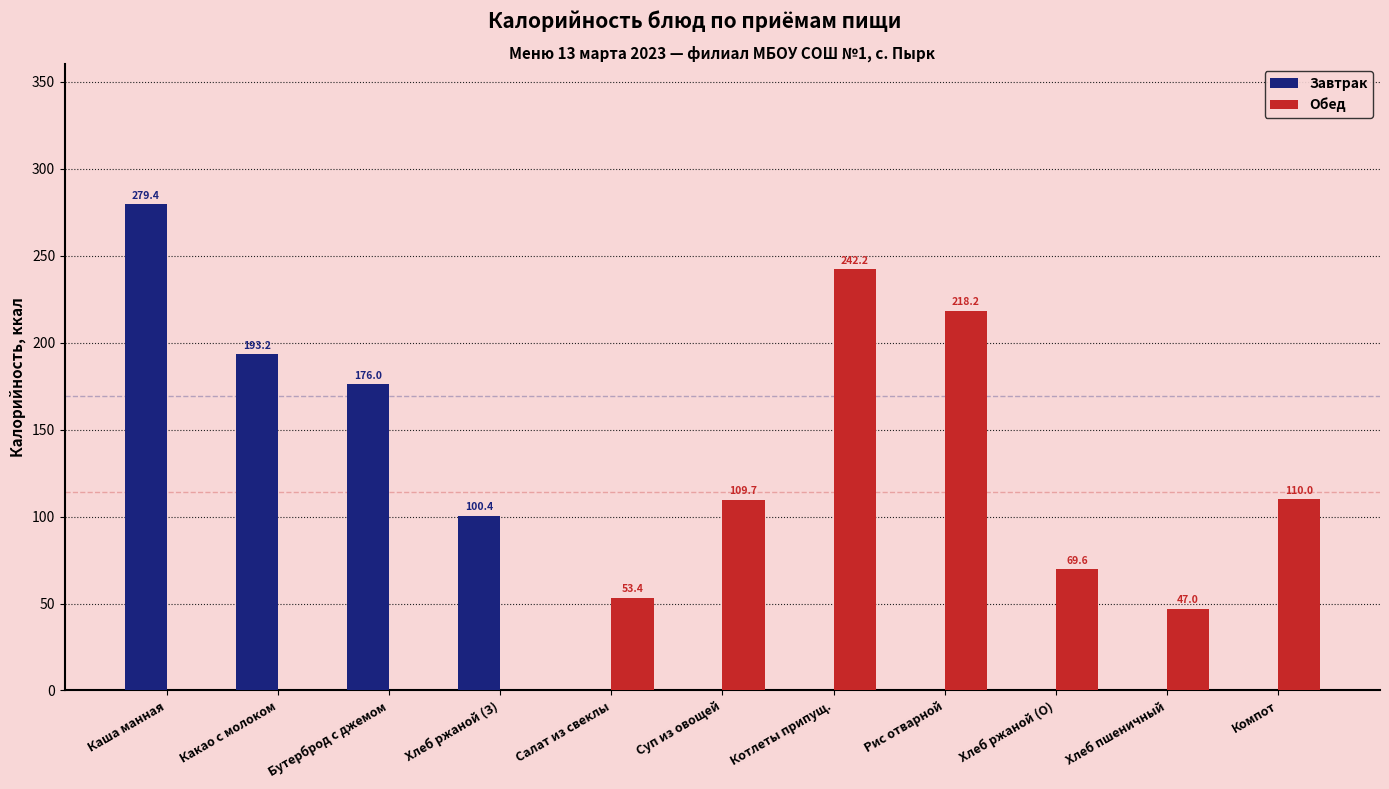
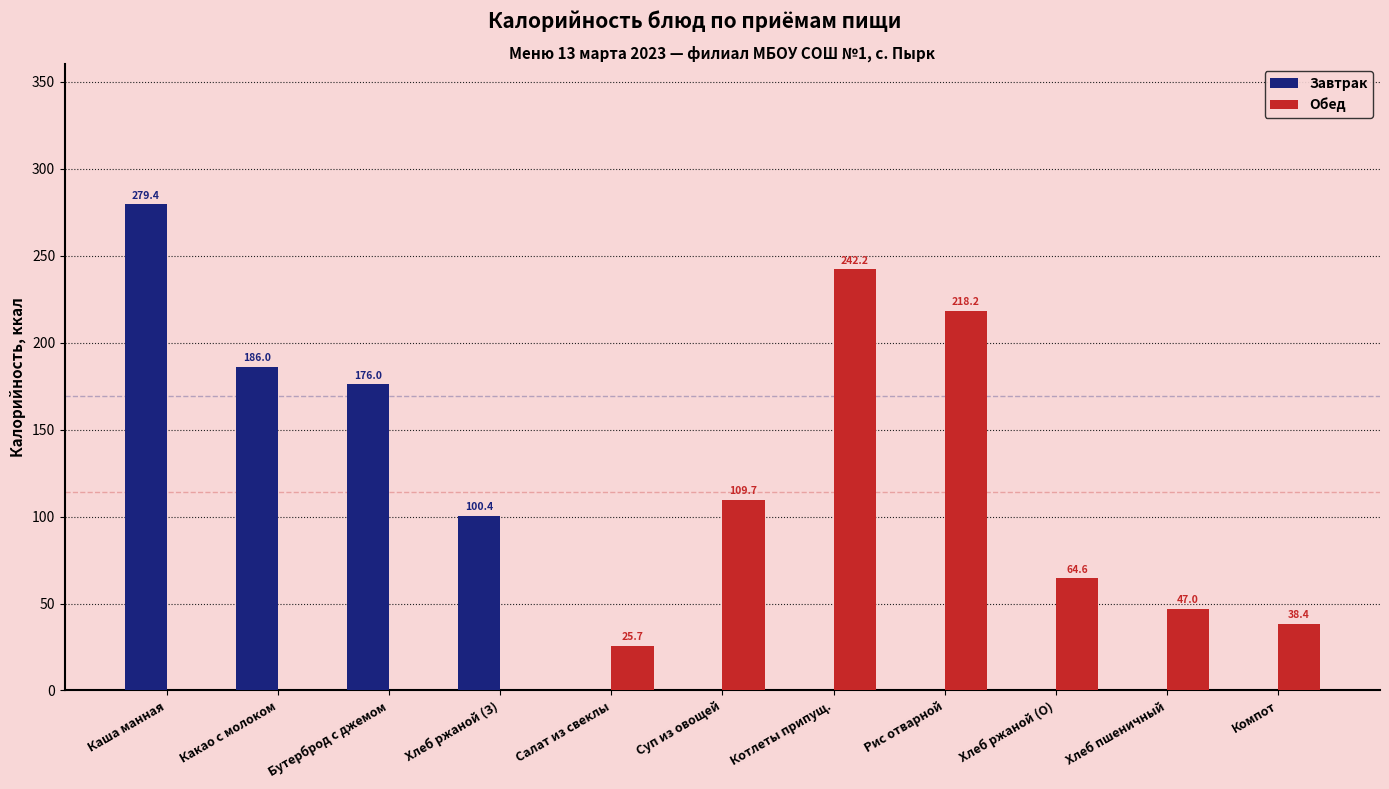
  {
    "Завтрак": {
      "Каша манная": 279.4,
-     "Какао с молоком": 193.2,
+     "Какао с молоком": 186.0,
      "Бутерброд с джемом": 176.0,
      "Хлеб ржаной (З)": 100.4
    },
    "Обед": {
-     "Салат из свеклы": 53.4,
+     "Салат из свеклы": 25.7,
      "Суп из овощей": 109.7,
      "Котлеты припущ.": 242.2,
      "Рис отварной": 218.2,
-     "Хлеб ржаной (О)": 69.6,
+     "Хлеб ржаной (О)": 64.6,
      "Хлеб пшеничный": 47.0,
-     "Компот": 110.0
+     "Компот": 38.4
    }
  }
